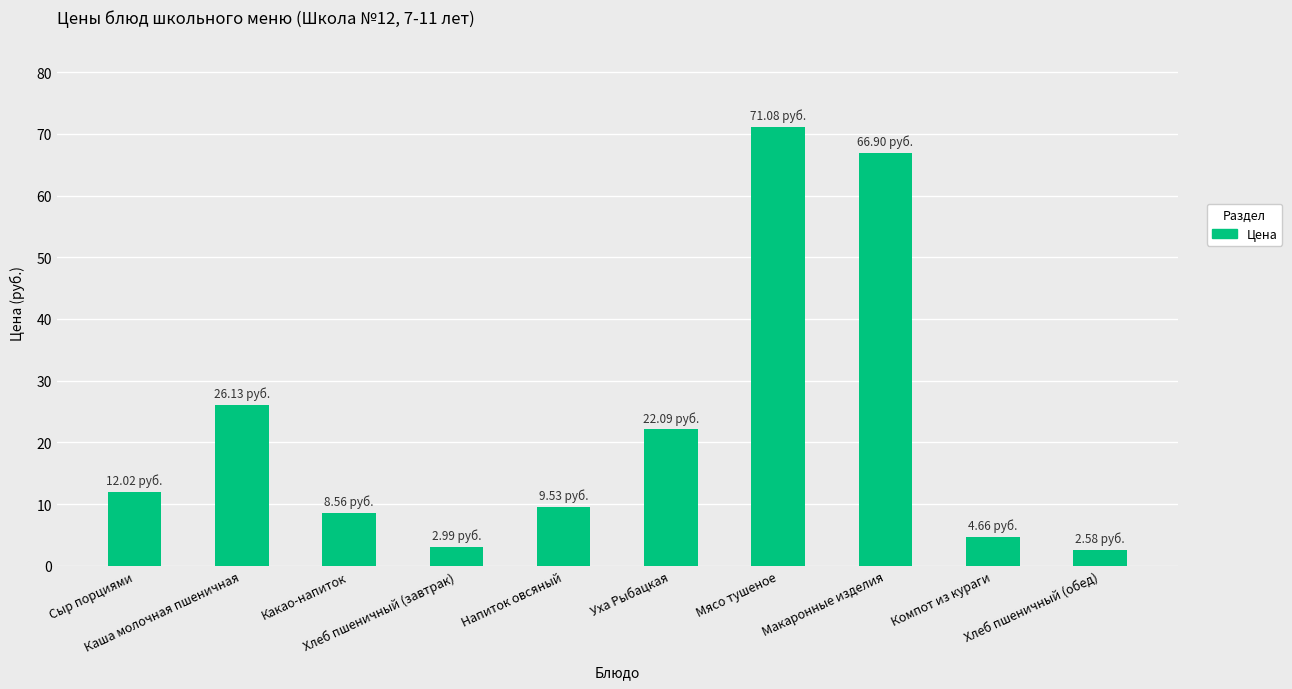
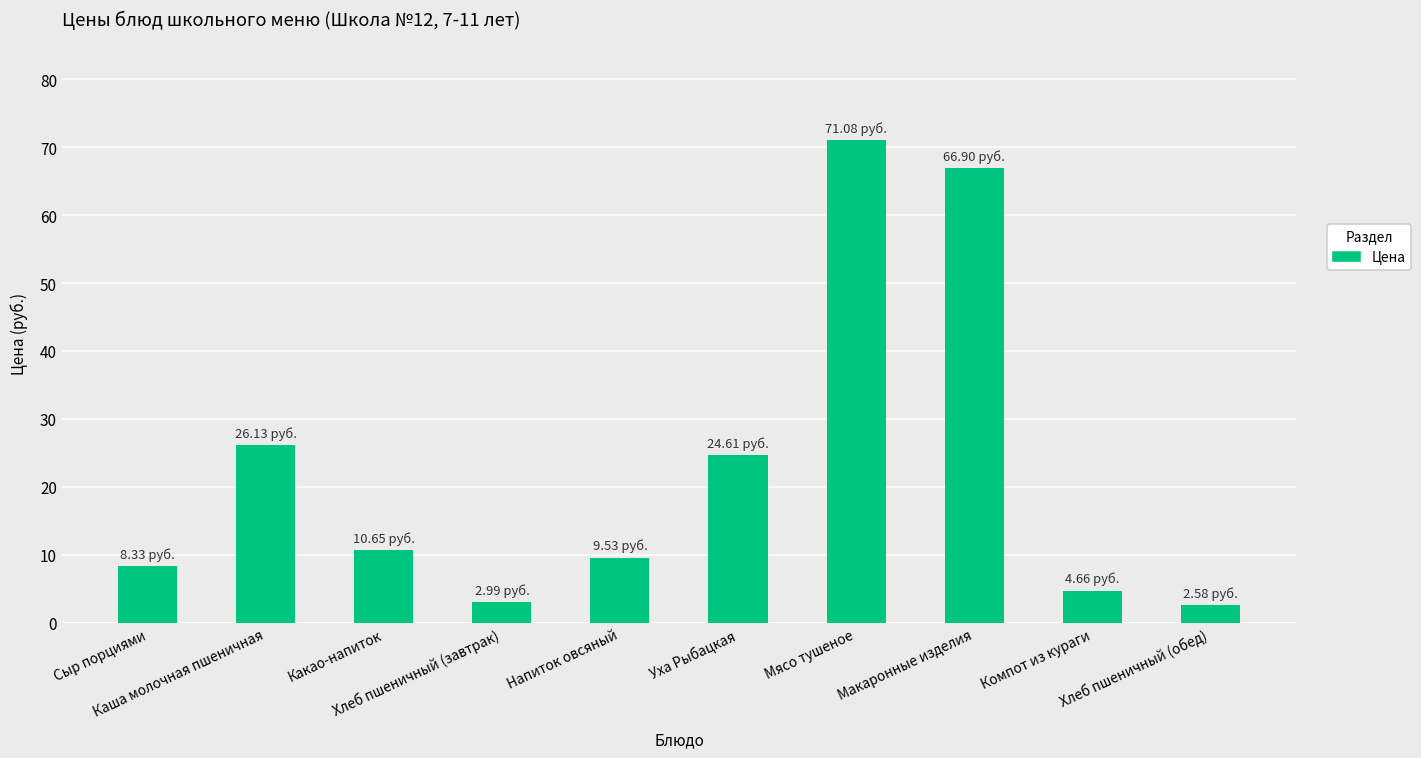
  {
-   "Сыр порциями": 12.02,
+   "Сыр порциями": 8.33,
    "Каша молочная пшеничная": 26.13,
-   "Какао-напиток": 8.56,
+   "Какао-напиток": 10.65,
    "Хлеб пшеничный (завтрак)": 2.99,
    "Напиток овсяный": 9.53,
-   "Уха Рыбацкая": 22.09,
+   "Уха Рыбацкая": 24.61,
    "Мясо тушеное": 71.08,
    "Макаронные изделия": 66.90,
    "Компот из кураги": 4.66,
    "Хлеб пшеничный (обед)": 2.58
  }
